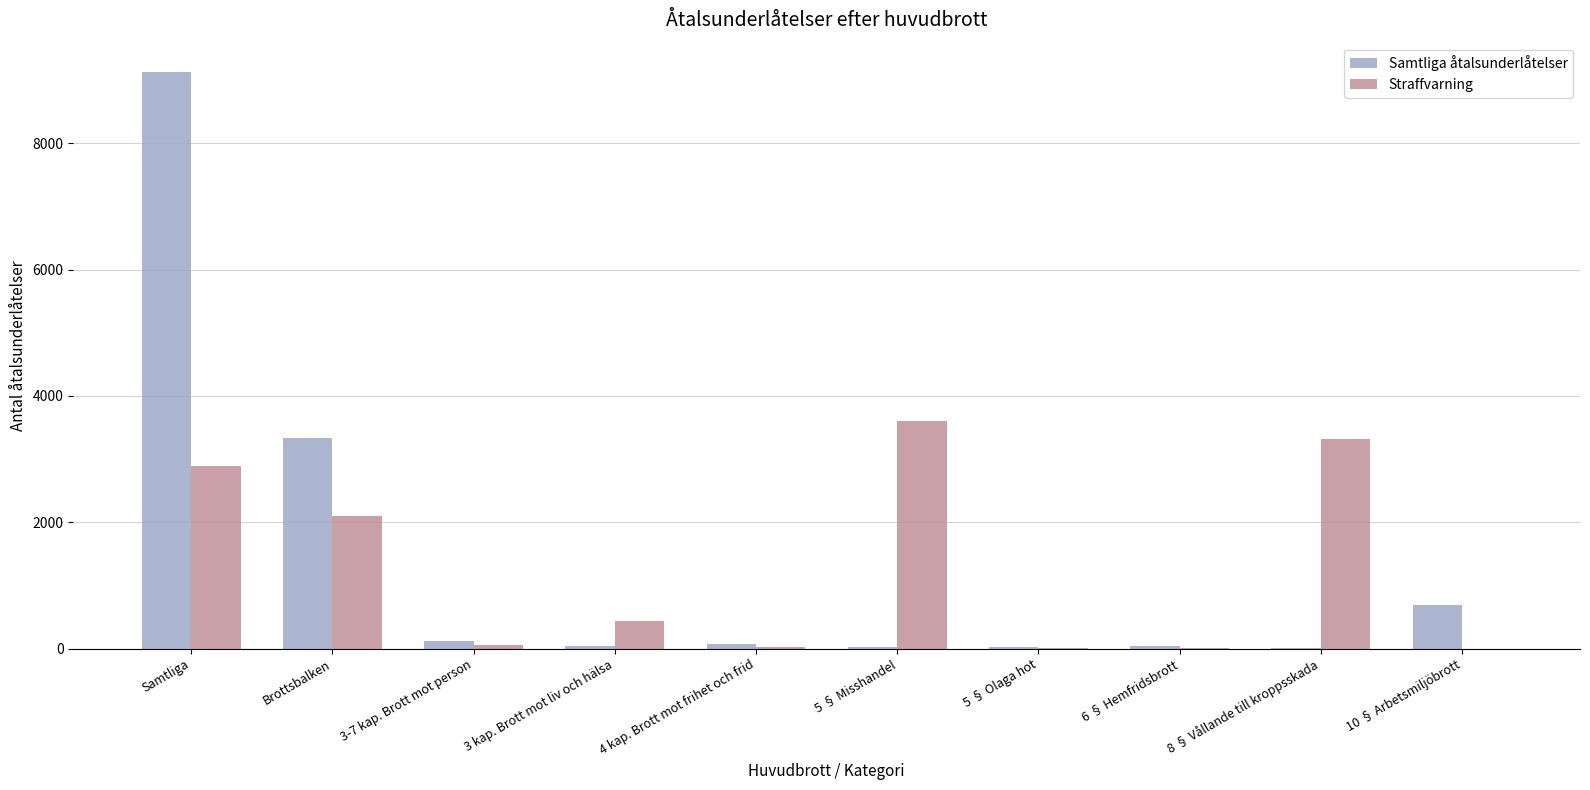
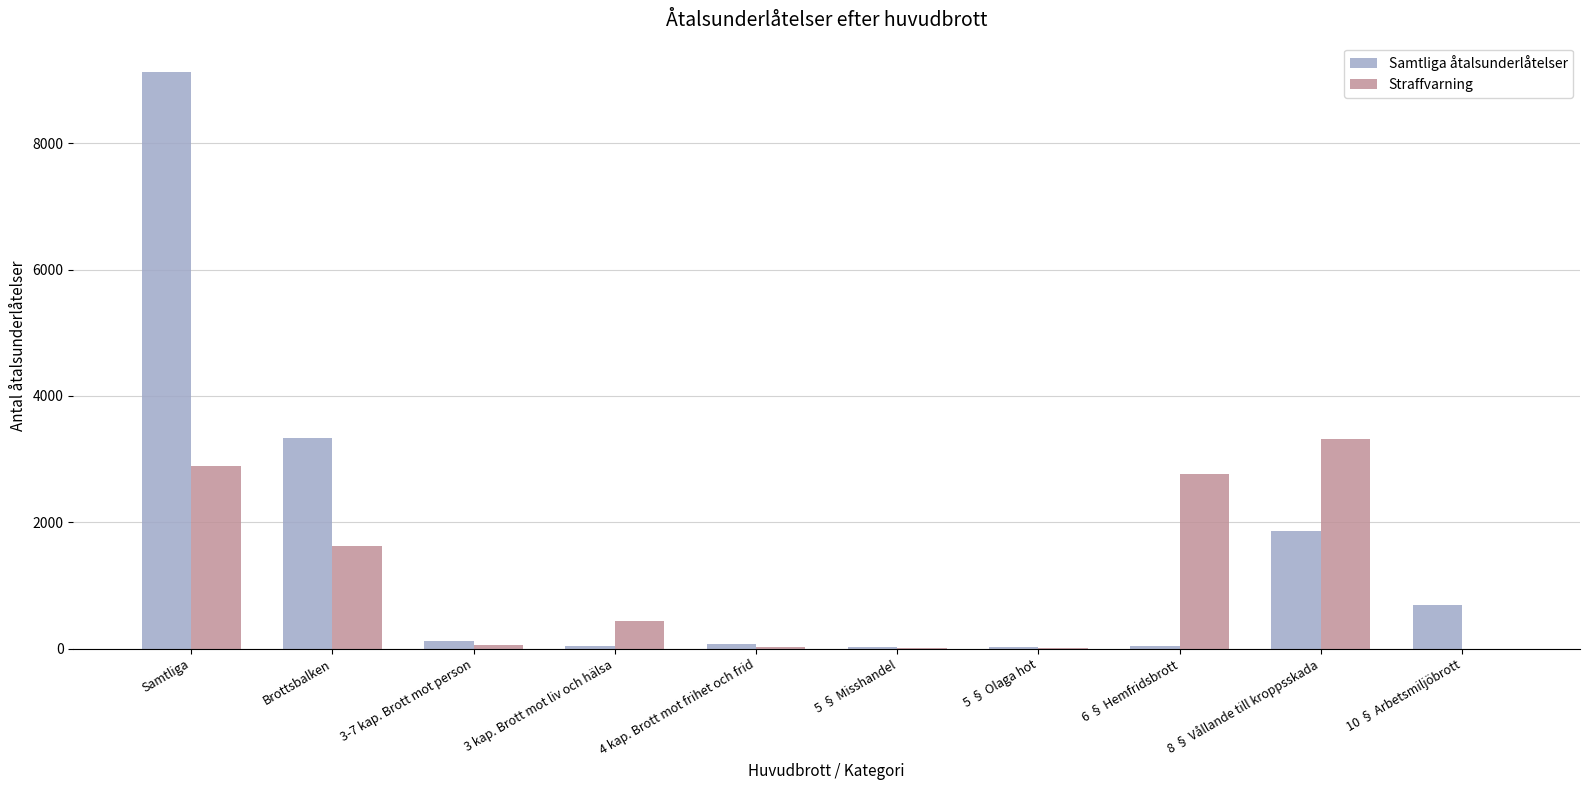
  {
    "Samtliga åtalsunderlåtelser": {
      "Samtliga": 9100,
      "Brottsbalken": 3300,
      "3-7 kap. Brott mot person": 100,
      "4 kap. Brott mot frihet och frid": 100,
-     "8 § Vållande till kroppsskada": 0,
+     "8 § Vållande till kroppsskada": 1900,
      "10 § Arbetsmiljöbrott": 700
    },
    "Straffvarning": {
      "Samtliga": 2900,
-     "Brottsbalken": 2100,
+     "Brottsbalken": 1600,
      "3-7 kap. Brott mot person": 100,
      "3 kap. Brott mot liv och hälsa": 400,
-     "5 § Misshandel": 3600,
-     "6 § Hemfridsbrott": 0,
+     "5 § Misshandel": 0,
+     "6 § Hemfridsbrott": 2800,
      "8 § Vållande till kroppsskada": 3300,
      "10 § Arbetsmiljöbrott": 0
    }
  }
